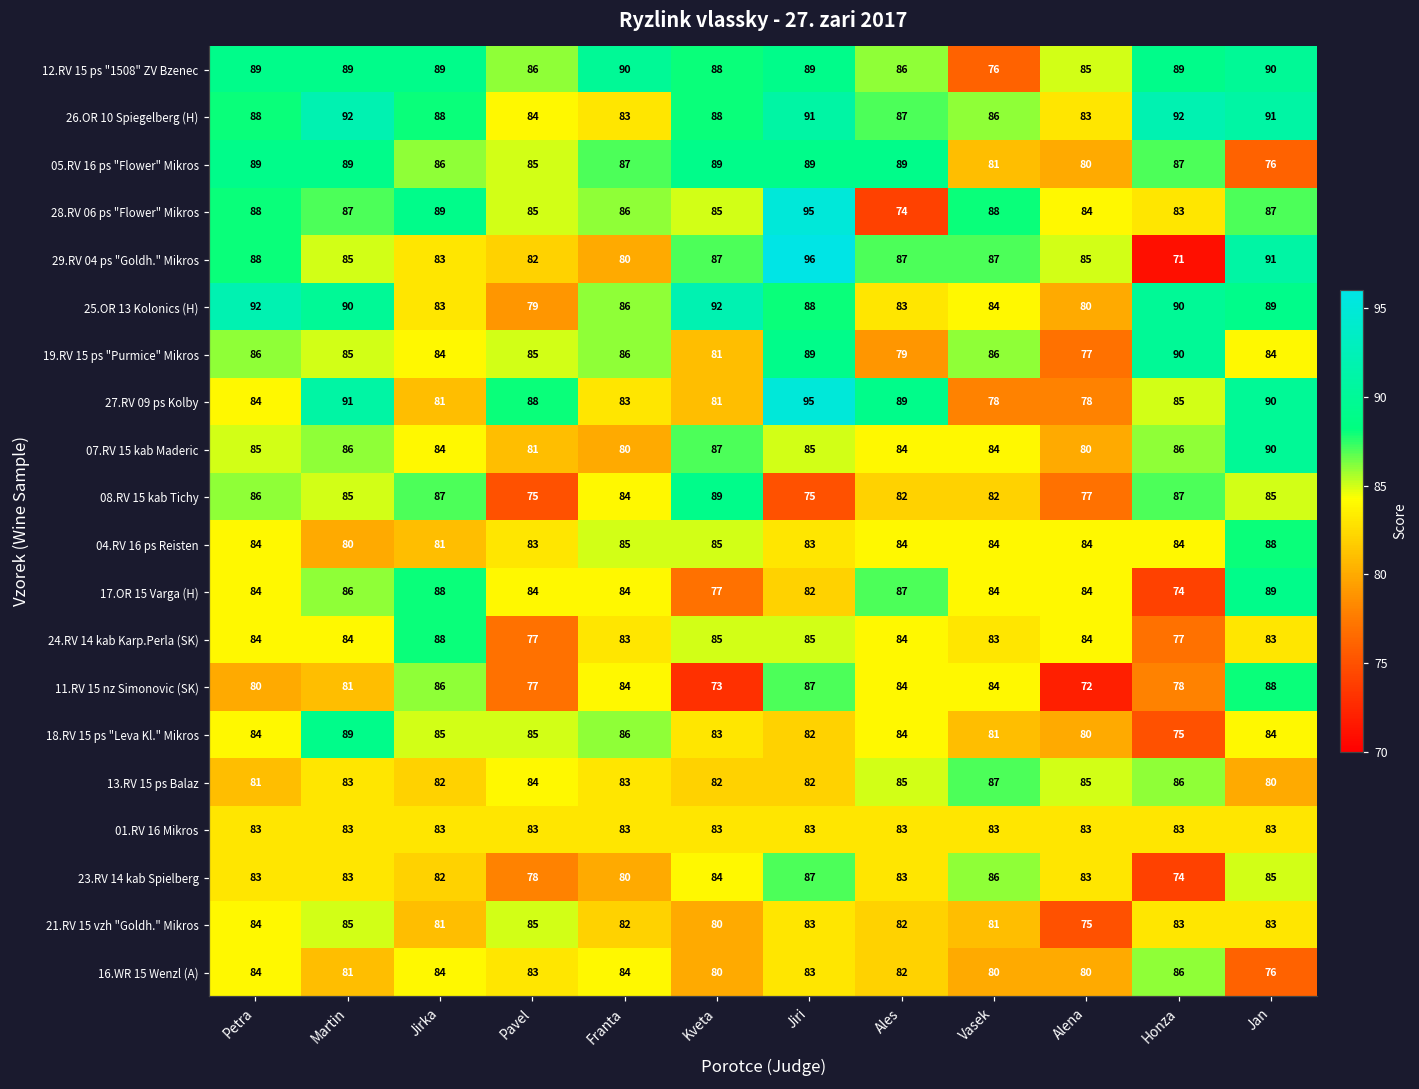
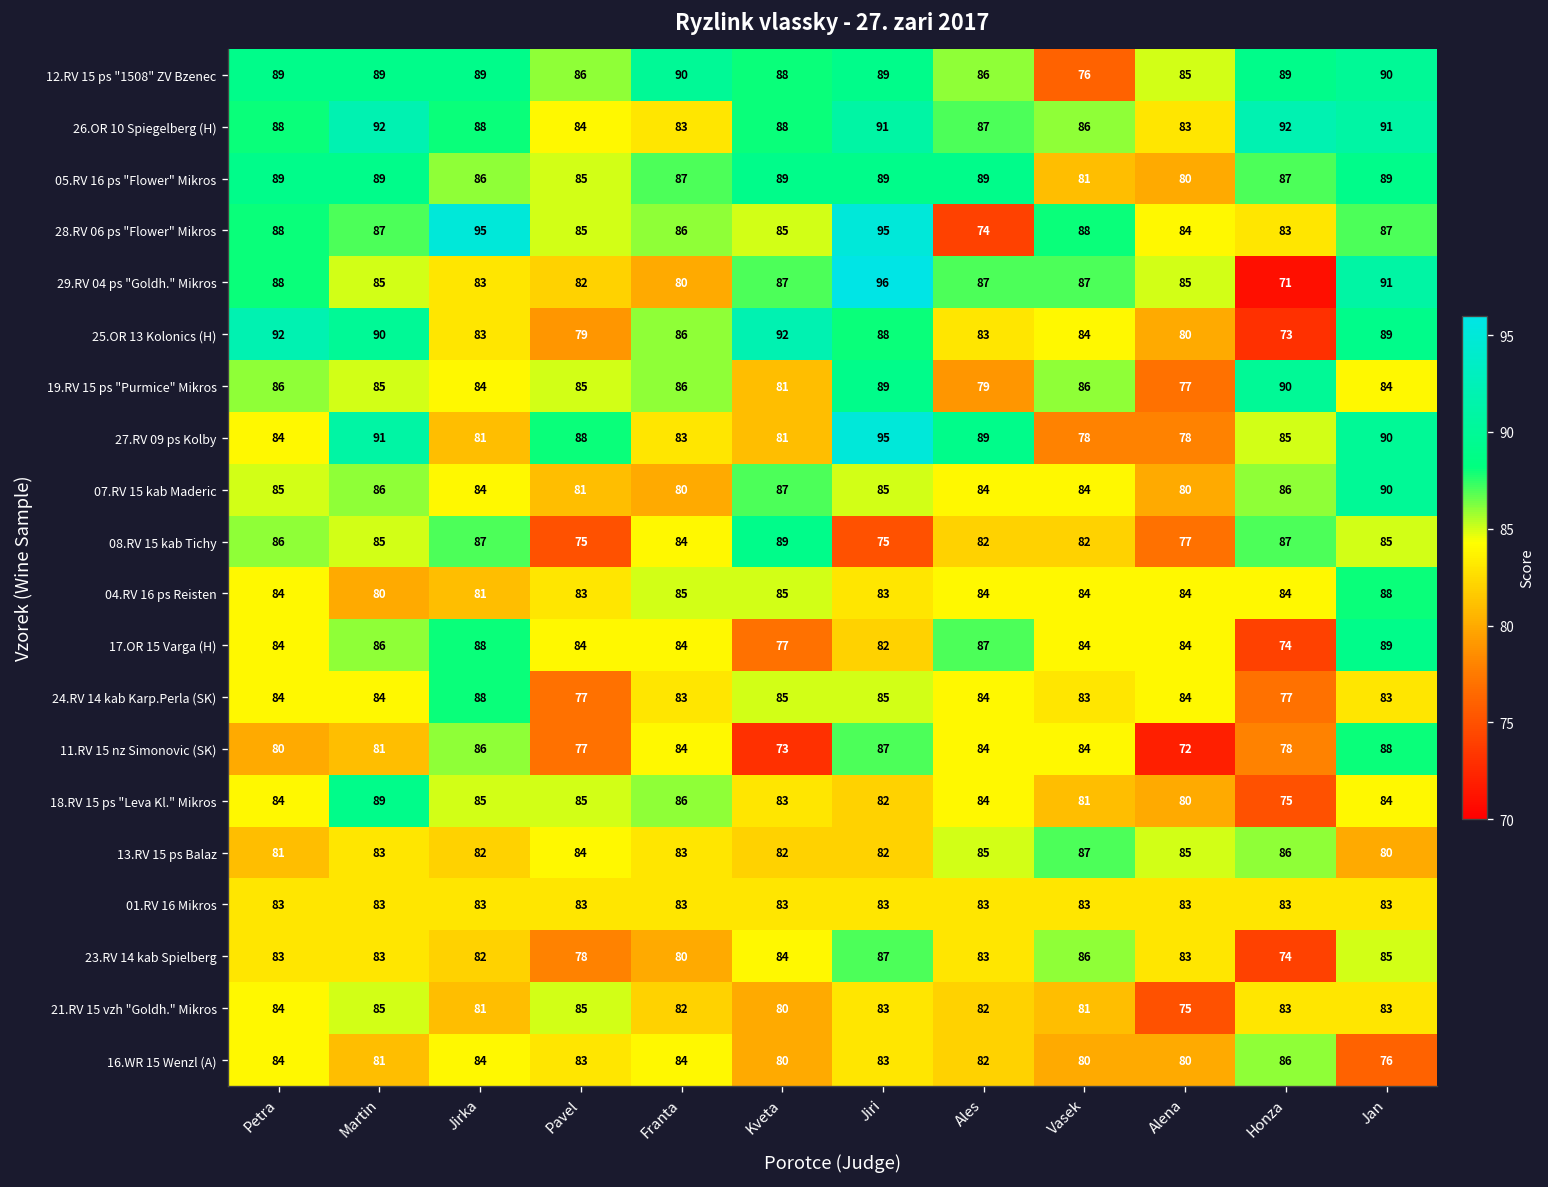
  {
    "05.RV 16 ps \"Flower\" Mikros": {
      "Petra": 89,
      "Martin": 89,
      "Jirka": 86,
      "Pavel": 85,
      "Franta": 87,
      "Kveta": 89,
      "Jiri": 89,
      "Ales": 89,
      "Vasek": 81,
      "Alena": 80,
      "Honza": 87,
-     "Jan": 76
+     "Jan": 89
    },
    "28.RV 06 ps \"Flower\" Mikros": {
      "Petra": 88,
      "Martin": 87,
-     "Jirka": 89,
+     "Jirka": 95,
      "Pavel": 85,
      "Franta": 86,
      "Kveta": 85,
      "Jiri": 95,
      "Ales": 74,
      "Vasek": 88,
      "Alena": 84,
      "Honza": 83,
      "Jan": 87
    },
    "25.OR 13 Kolonics (H)": {
      "Petra": 92,
      "Martin": 90,
      "Jirka": 83,
      "Pavel": 79,
      "Franta": 86,
      "Kveta": 92,
      "Jiri": 88,
      "Ales": 83,
      "Vasek": 84,
      "Alena": 80,
-     "Honza": 90,
+     "Honza": 73,
      "Jan": 89
    }
  }
